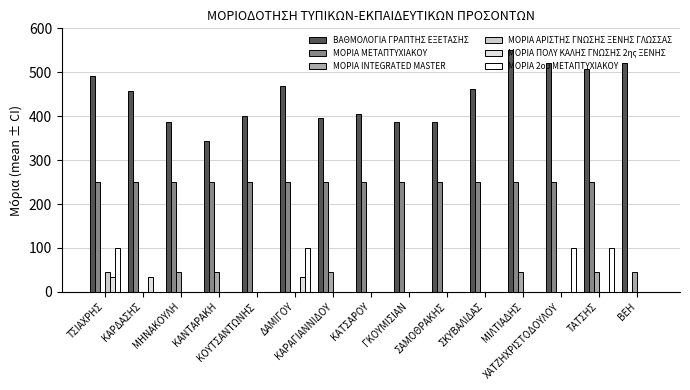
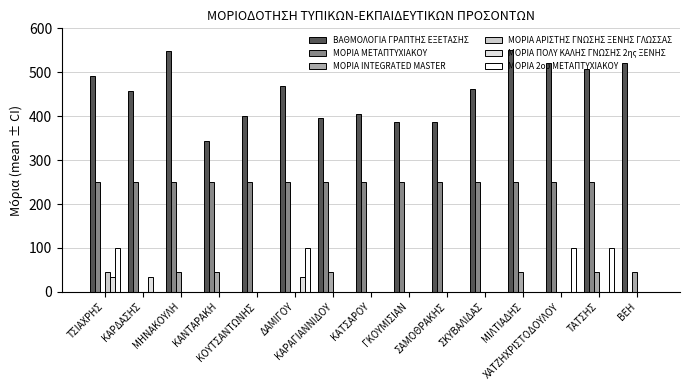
  {
    "ΒΑΘΜΟΛΟΓΙΑ ΓΡΑΠΤΗΣ ΕΞΕΤΑΣΗΣ": {
      "ΤΣΙΑΧΡΗΣ": 490,
      "ΚΑΡΔΑΣΗΣ": 460,
-     "ΜΗΝΑΚΟΥΛΗ": 390,
+     "ΜΗΝΑΚΟΥΛΗ": 550,
      "ΚΑΝΤΑΡΑΚΗ": 340,
      "ΚΟΥΤΣΑΝΤΩΝΗΣ": 400,
      "ΔΑΜΙΓΟΥ": 470,
      "ΚΑΡΑΓΙΑΝΝΙΔΟΥ": 400,
      "ΚΑΤΣΑΡΟΥ": 400,
      "ΓΚΟΥΜΙΣΙΑΝ": 390,
      "ΣΑΜΟΘΡΑΚΗΣ": 390,
      "ΣΚΥΒΑΛΙΔΑΣ": 460,
      "ΜΙΛΤΙΑΔΗΣ": 550,
      "ΧΑΤΖΗΧΡΙΣΤΟΔΟΥΛΟΥ": 520,
      "ΤΑΤΣΗΣ": 510,
      "ΒΕΗ": 520
    }
  }
